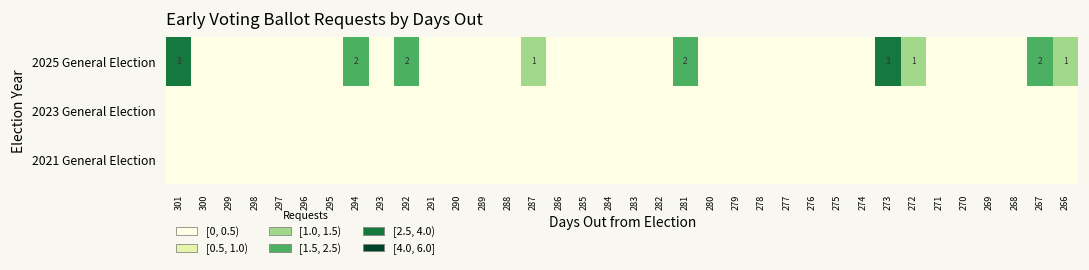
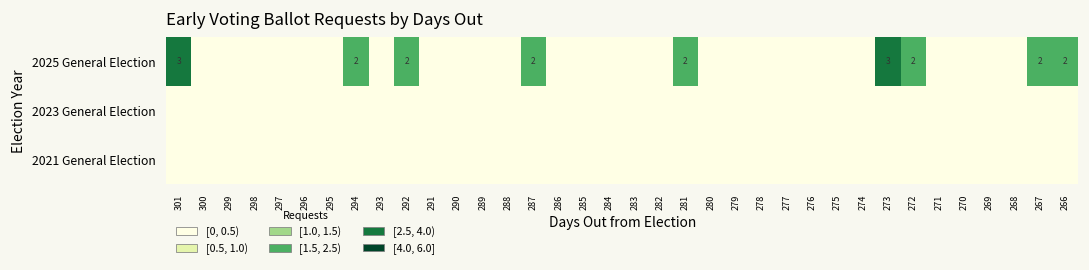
  {
    "2025 General Election": {
      "301": 3,
      "294": 2,
      "292": 2,
-     "287": 1,
+     "287": 2,
      "281": 2,
      "273": 3,
-     "272": 1,
+     "272": 2,
      "267": 2,
-     "266": 1
+     "266": 2
    }
  }
